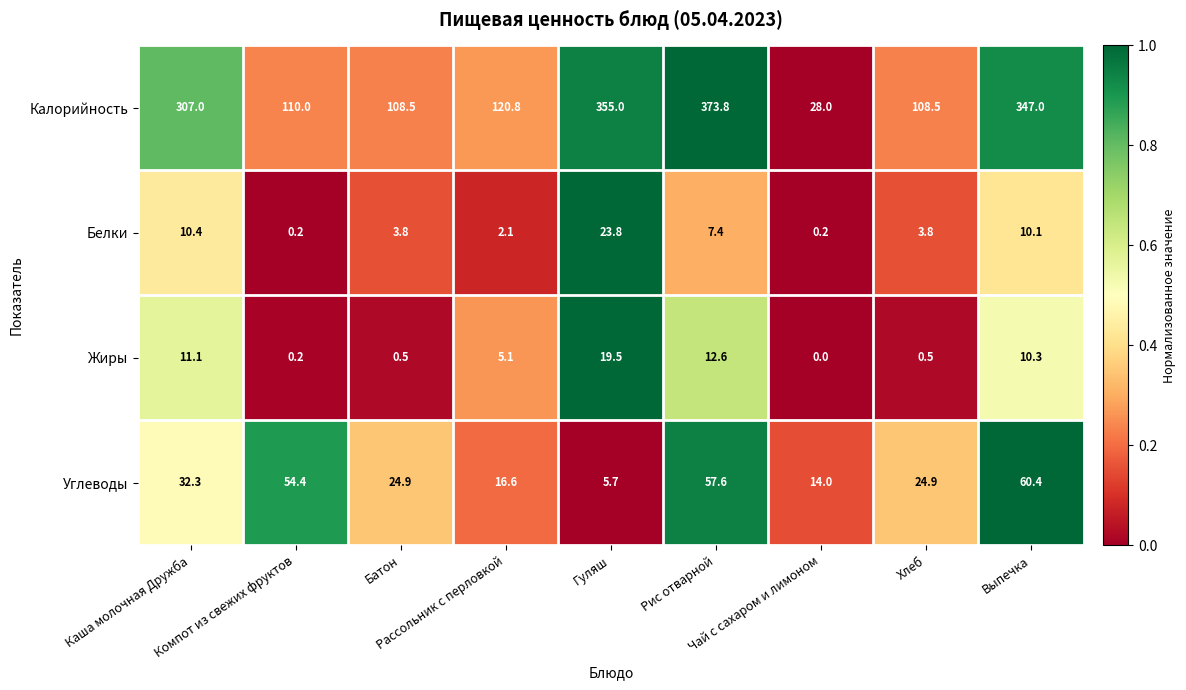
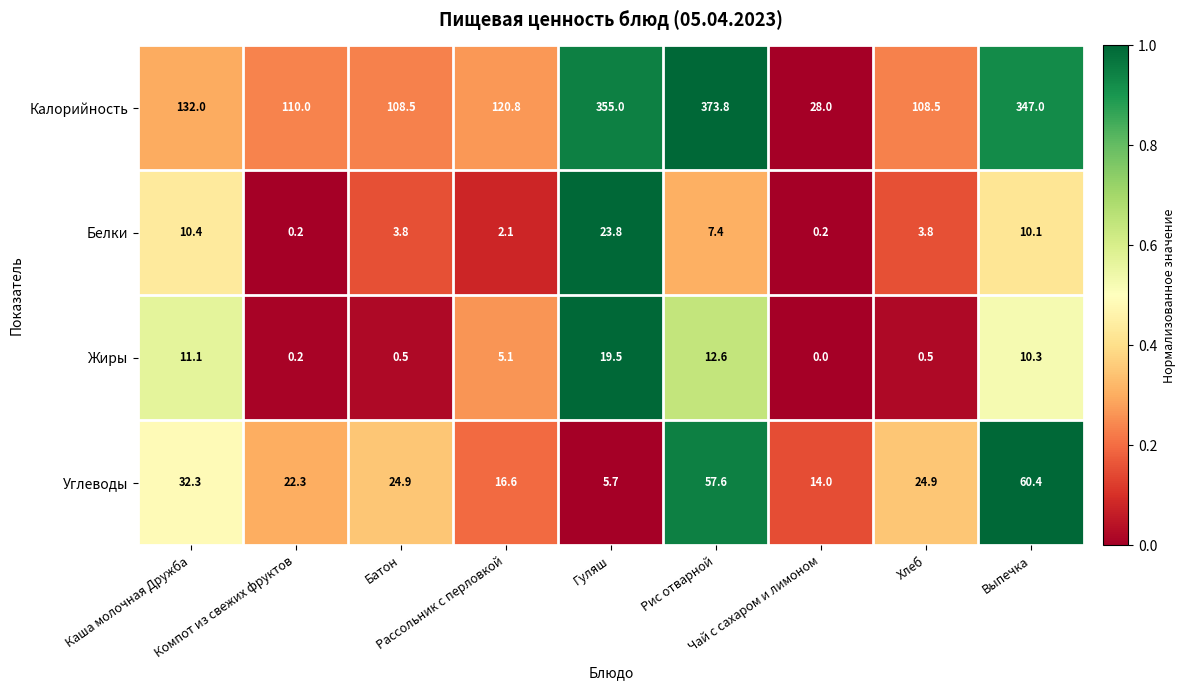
  {
    "Калорийность": {
-     "Каша молочная Дружба": 307.0,
+     "Каша молочная Дружба": 132.0,
      "Компот из свежих фруктов": 110.0,
      "Батон": 108.5,
      "Рассольник с перловкой": 120.8,
      "Гуляш": 355.0,
      "Рис отварной": 373.8,
      "Чай с сахаром и лимоном": 28.0,
      "Хлеб": 108.5,
      "Выпечка": 347.0
    },
    "Белки": {
      "Каша молочная Дружба": 10.4,
      "Компот из свежих фруктов": 0.2,
      "Батон": 3.8,
      "Рассольник с перловкой": 2.1,
      "Гуляш": 23.8,
      "Рис отварной": 7.4,
      "Чай с сахаром и лимоном": 0.2,
      "Хлеб": 3.8,
      "Выпечка": 10.1
    },
    "Жиры": {
      "Каша молочная Дружба": 11.1,
      "Компот из свежих фруктов": 0.2,
      "Батон": 0.5,
      "Рассольник с перловкой": 5.1,
      "Гуляш": 19.5,
      "Рис отварной": 12.6,
      "Чай с сахаром и лимоном": 0.0,
      "Хлеб": 0.5,
      "Выпечка": 10.3
    },
    "Углеводы": {
      "Каша молочная Дружба": 32.3,
-     "Компот из свежих фруктов": 54.4,
+     "Компот из свежих фруктов": 22.3,
      "Батон": 24.9,
      "Рассольник с перловкой": 16.6,
      "Гуляш": 5.7,
      "Рис отварной": 57.6,
      "Чай с сахаром и лимоном": 14.0,
      "Хлеб": 24.9,
      "Выпечка": 60.4
    }
  }
